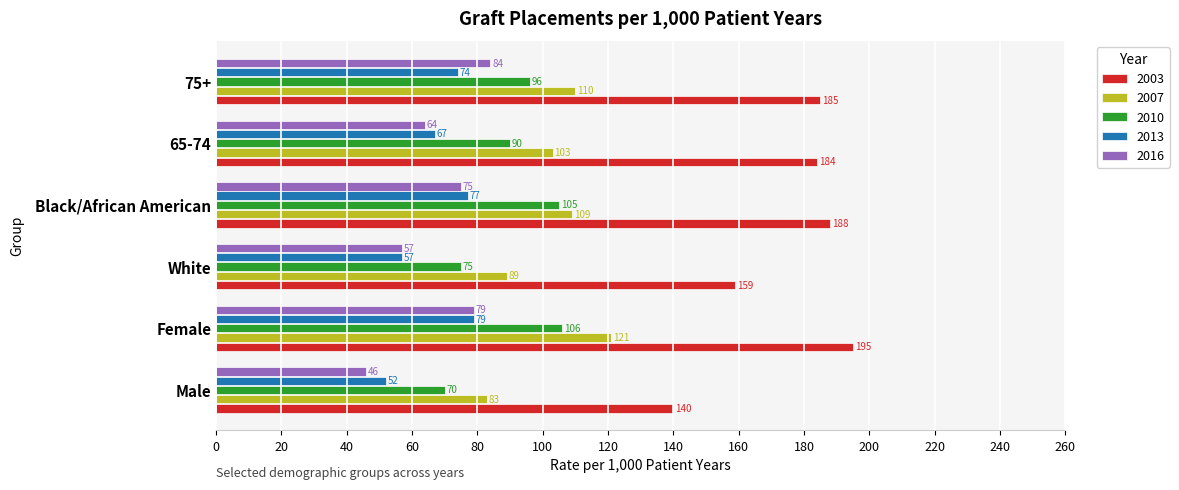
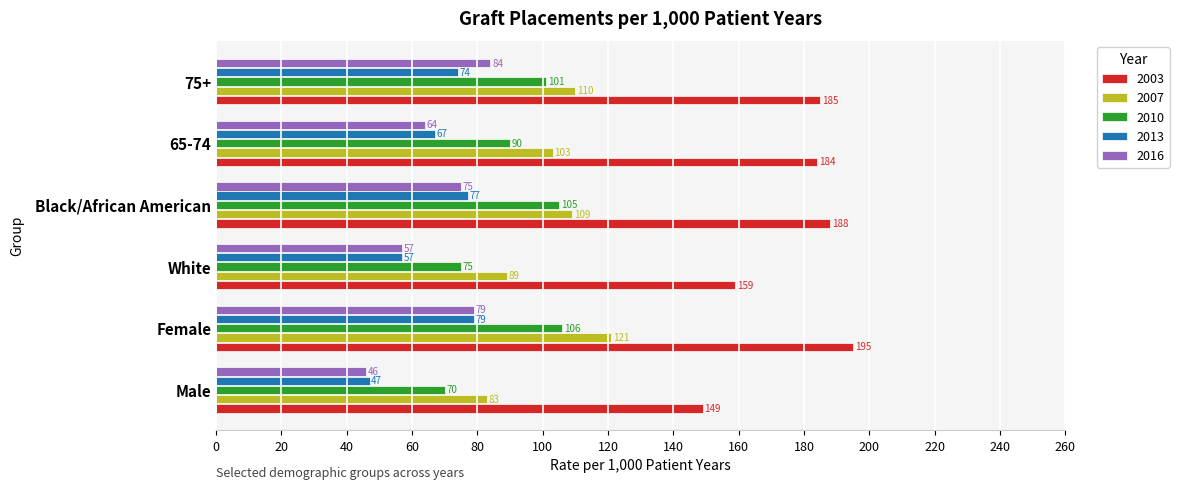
  {
    "2003": {
      "75+": 185,
      "65-74": 184,
      "Black/African American": 188,
      "White": 159,
      "Female": 195,
-     "Male": 140
+     "Male": 149
    },
    "2007": {
      "75+": 110,
      "65-74": 103,
      "Black/African American": 109,
      "White": 89,
      "Female": 121,
      "Male": 83
    },
    "2010": {
-     "75+": 96,
+     "75+": 101,
      "65-74": 90,
      "Black/African American": 105,
      "White": 75,
      "Female": 106,
      "Male": 70
    },
    "2013": {
      "75+": 74,
      "65-74": 67,
      "Black/African American": 77,
      "White": 57,
      "Female": 79,
-     "Male": 52
+     "Male": 47
    },
    "2016": {
      "75+": 84,
      "65-74": 64,
      "Black/African American": 75,
      "White": 57,
      "Female": 79,
      "Male": 46
    }
  }
